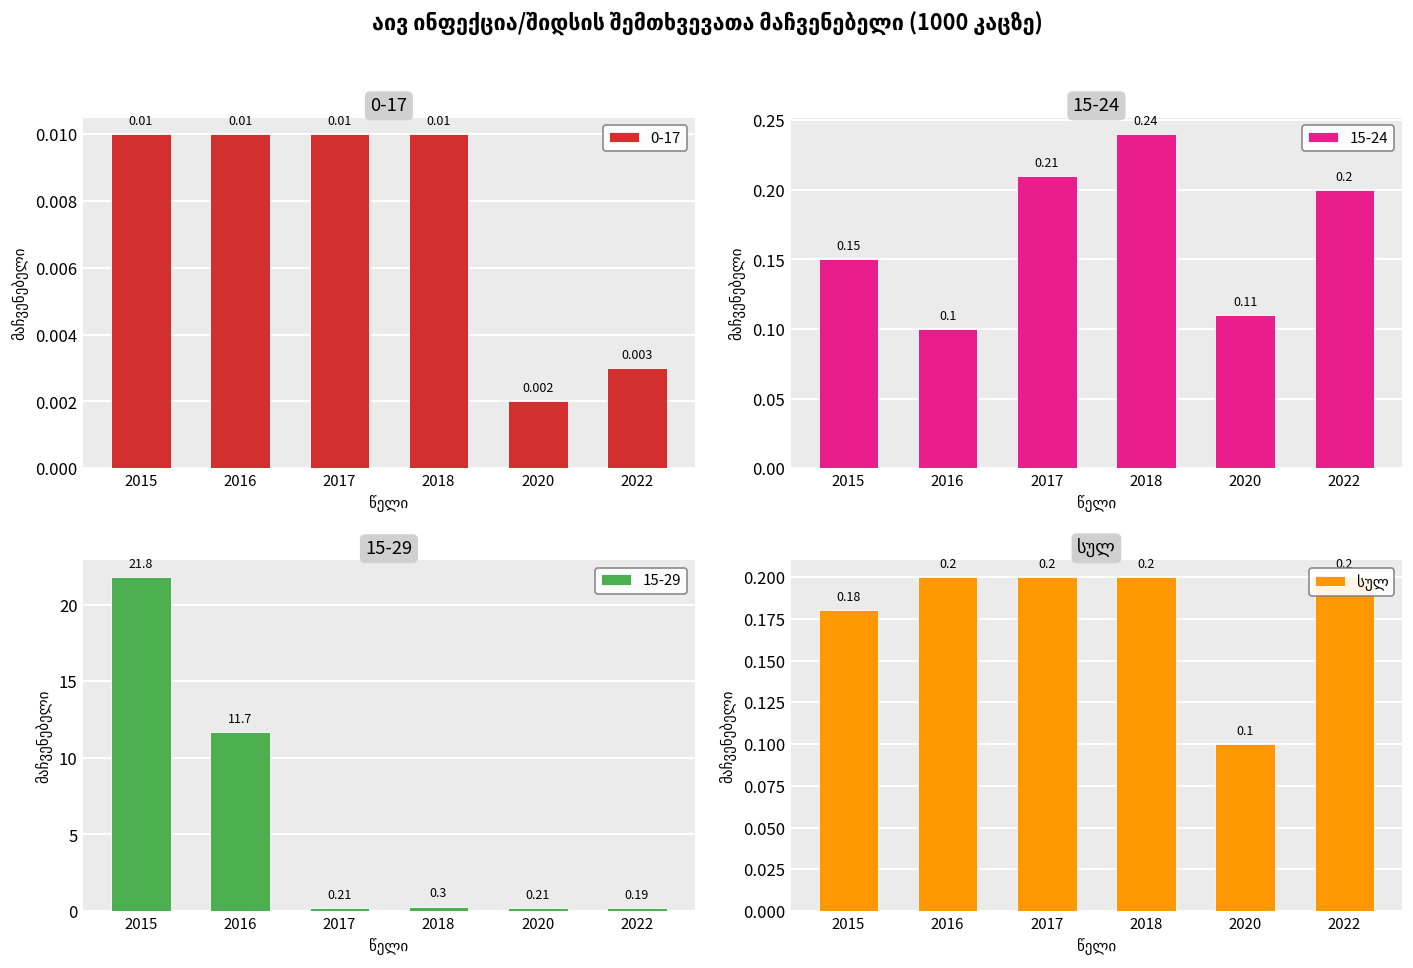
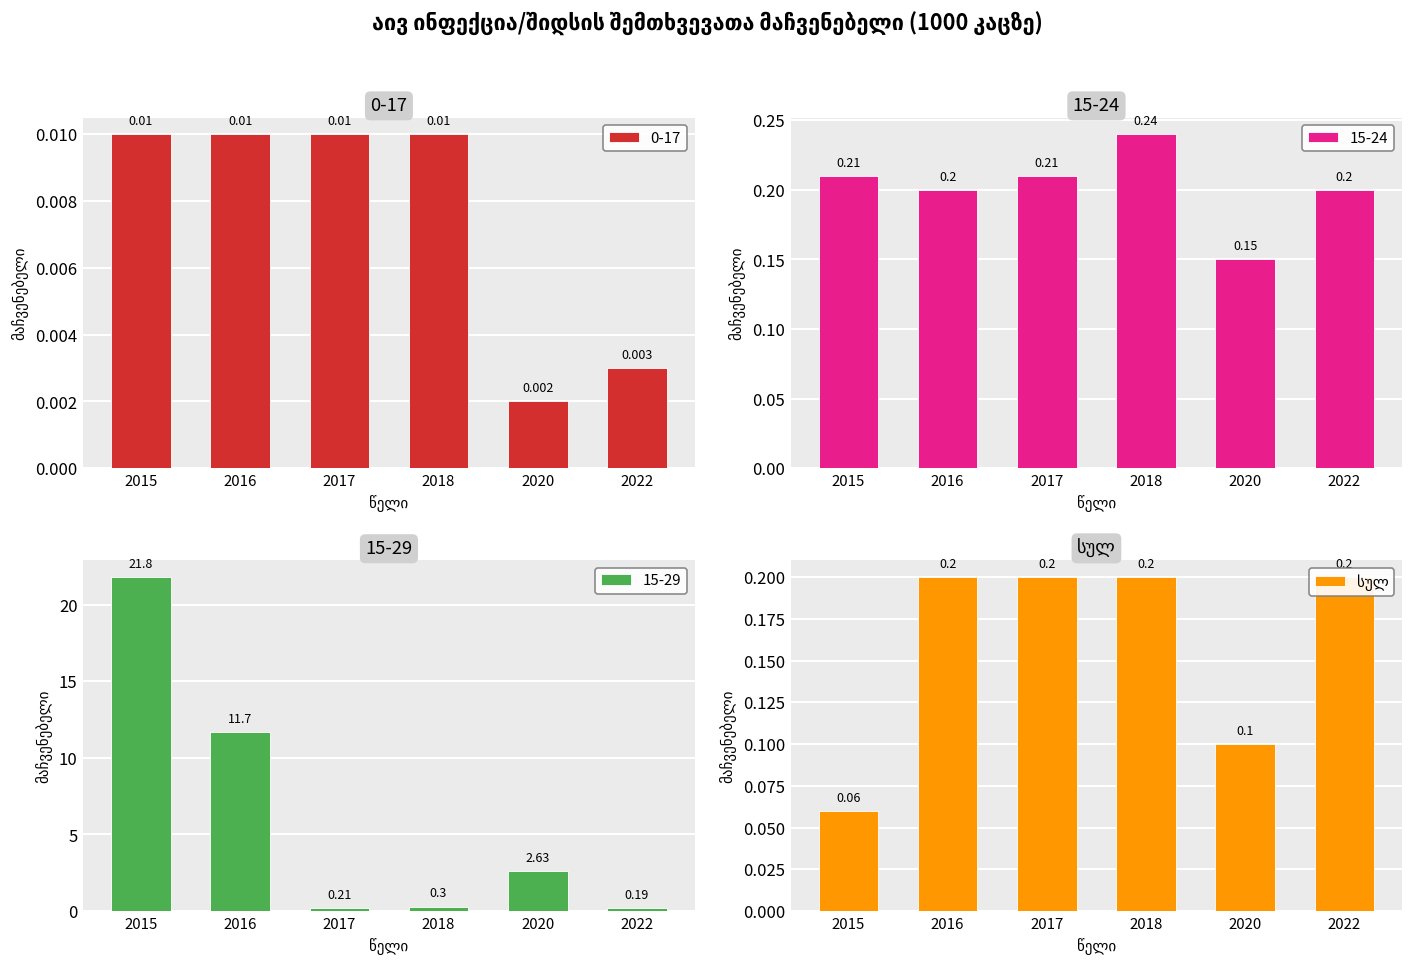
  {
    "0-17": {
      "2015": 0.01,
      "2016": 0.01,
      "2017": 0.01,
      "2018": 0.01,
      "2020": 0.002,
      "2022": 0.003
    },
    "15-24": {
-     "2015": 0.15,
-     "2016": 0.1,
+     "2015": 0.21,
+     "2016": 0.2,
      "2017": 0.21,
      "2018": 0.24,
-     "2020": 0.11,
+     "2020": 0.15,
      "2022": 0.2
    },
    "15-29": {
      "2015": 21.8,
      "2016": 11.7,
      "2017": 0.21,
      "2018": 0.3,
-     "2020": 0.21,
+     "2020": 2.63,
      "2022": 0.19
    },
    "სულ": {
-     "2015": 0.18,
+     "2015": 0.06,
      "2016": 0.2,
      "2017": 0.2,
      "2018": 0.2,
      "2020": 0.1
    }
  }
